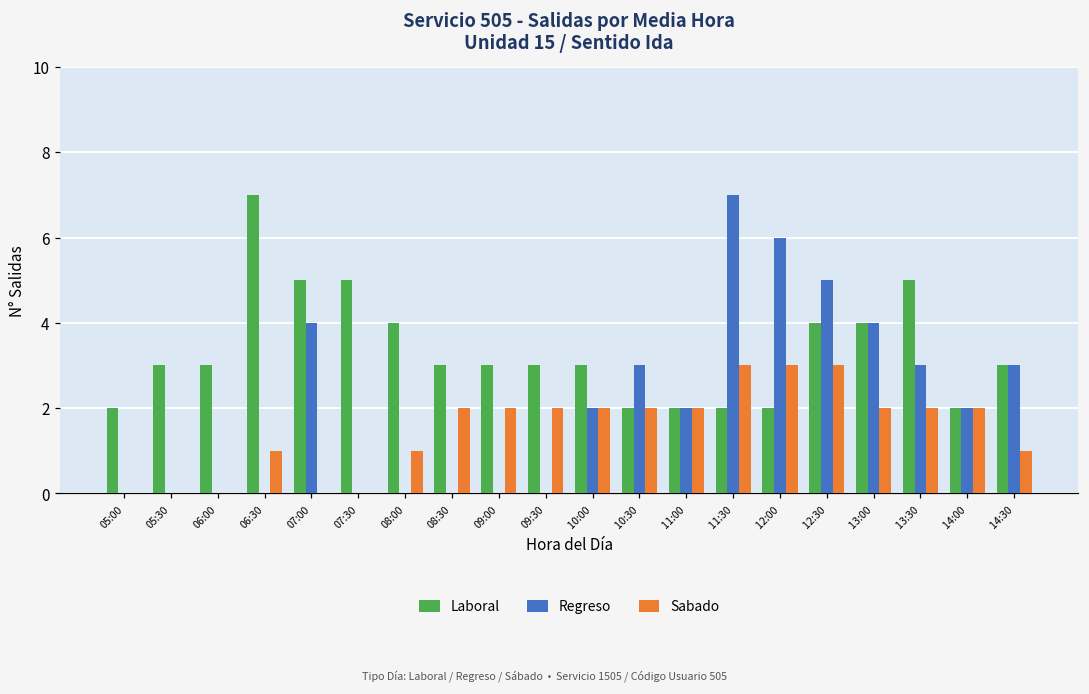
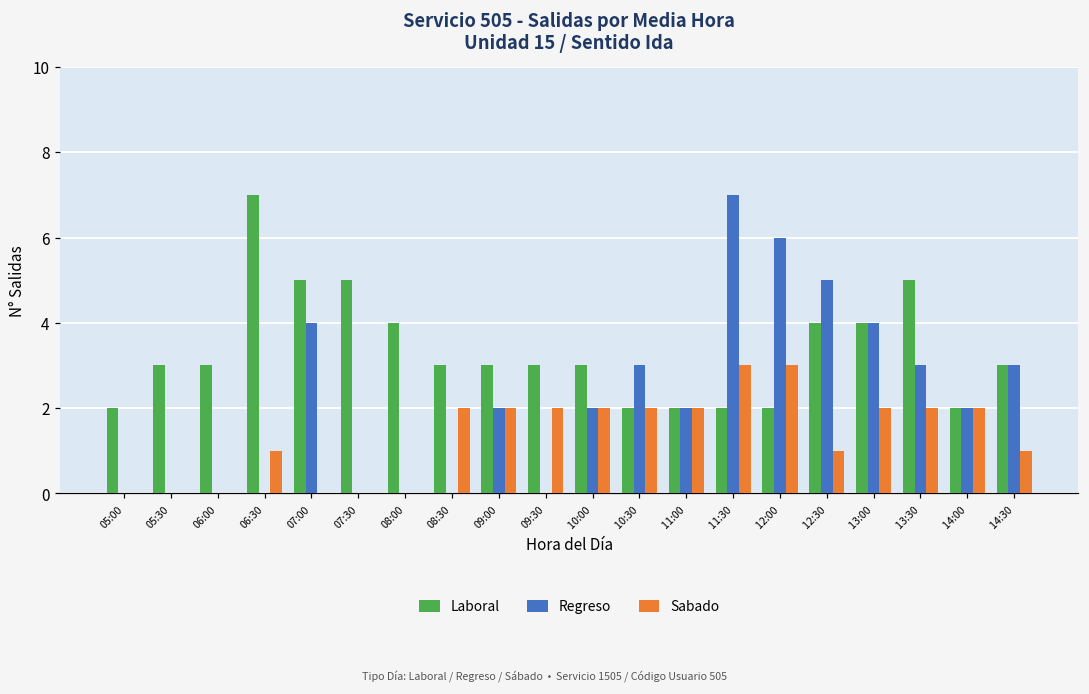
  {
    "Laboral": {
      "05:00": 2,
      "05:30": 3,
      "06:00": 3,
      "06:30": 7,
      "07:00": 5,
      "07:30": 5,
      "08:00": 4,
      "08:30": 3,
      "09:00": 3,
      "09:30": 3,
      "10:00": 3,
      "10:30": 2,
      "11:00": 2,
      "11:30": 2,
      "12:00": 2,
      "12:30": 4,
      "13:00": 4,
      "13:30": 5,
      "14:00": 2,
      "14:30": 3
    },
    "Regreso": {
      "05:00": 0,
      "05:30": 0,
      "06:00": 0,
      "06:30": 0,
      "07:00": 4,
      "07:30": 0,
      "08:00": 0,
      "08:30": 0,
-     "09:00": 0,
+     "09:00": 2,
      "09:30": 0,
      "10:00": 2,
      "10:30": 3,
      "11:00": 2,
      "11:30": 7,
      "12:00": 6,
      "12:30": 5,
      "13:00": 4,
      "13:30": 3,
      "14:00": 2,
      "14:30": 3
    },
    "Sabado": {
      "05:00": 0,
      "05:30": 0,
      "06:00": 0,
      "06:30": 1,
      "07:00": 0,
      "07:30": 0,
-     "08:00": 1,
+     "08:00": 0,
      "08:30": 2,
      "09:00": 2,
      "09:30": 2,
      "10:00": 2,
      "10:30": 2,
      "11:00": 2,
      "11:30": 3,
      "12:00": 3,
-     "12:30": 3,
+     "12:30": 1,
      "13:00": 2,
      "13:30": 2,
      "14:00": 2,
      "14:30": 1
    }
  }
